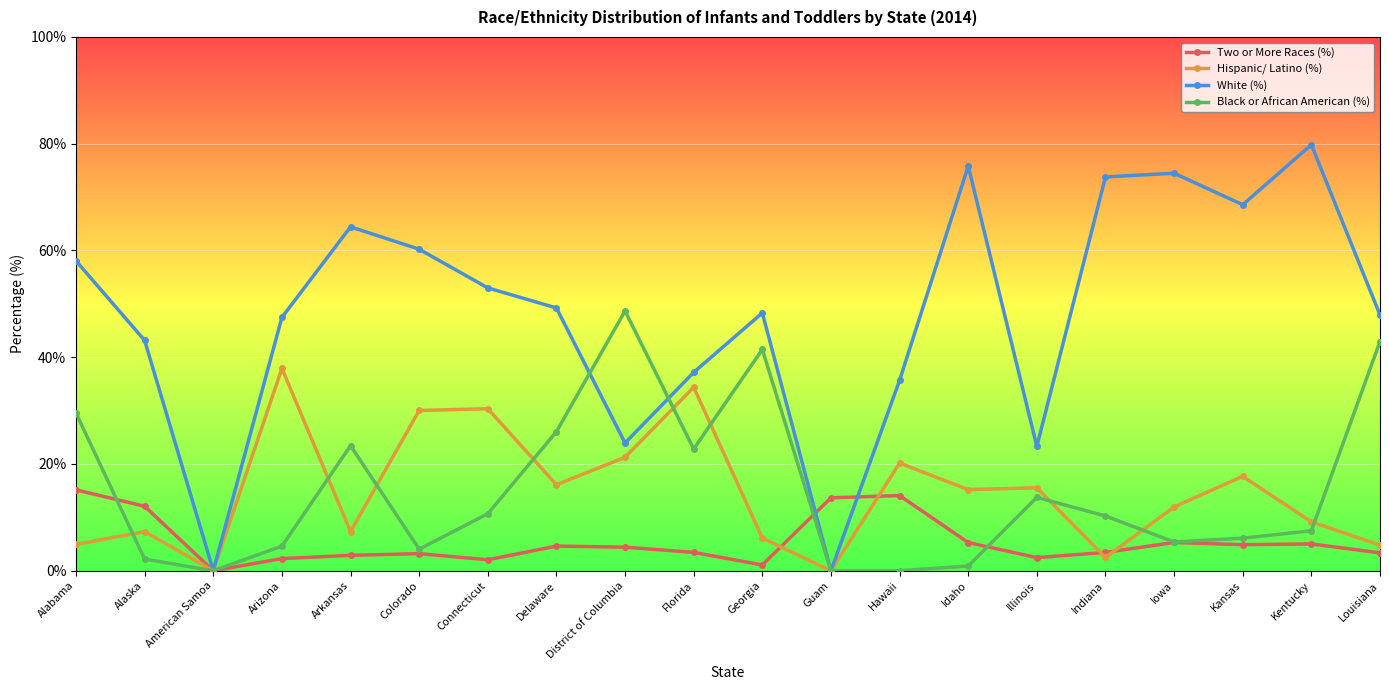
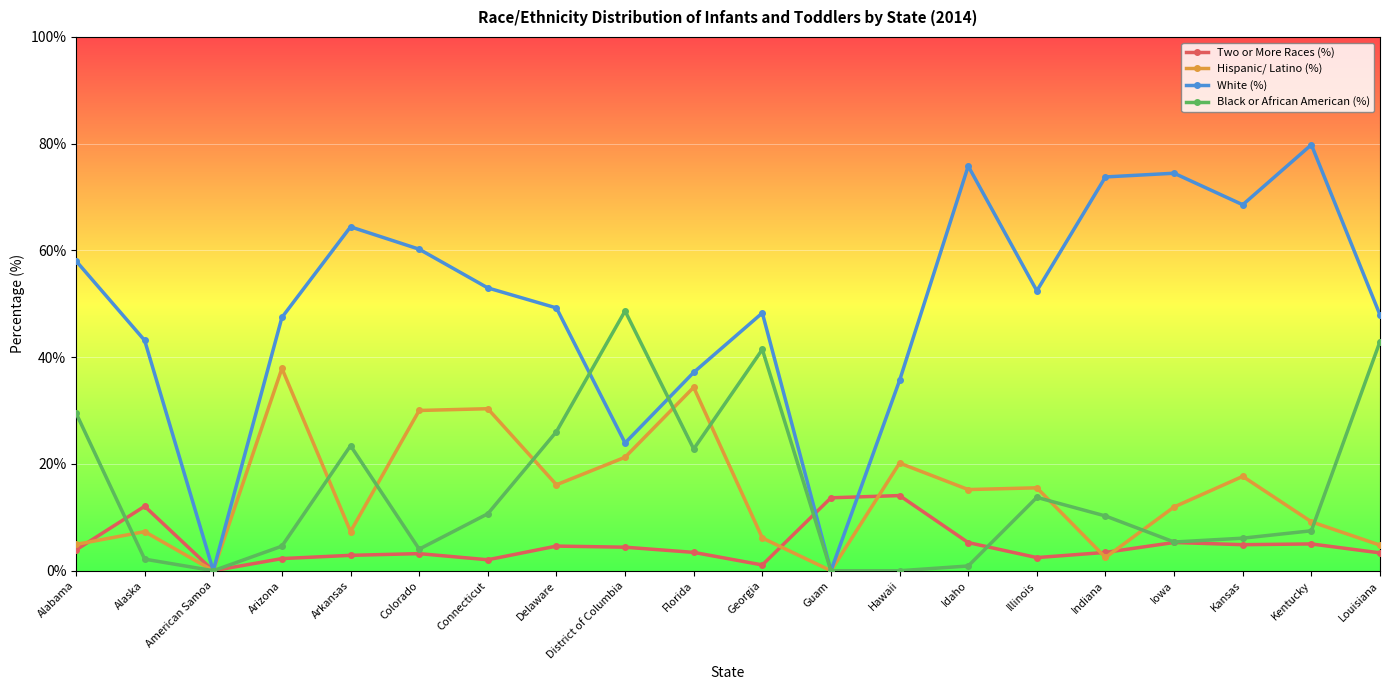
  {
    "Two or More Races (%)": {
-     "Alabama": "15%",
+     "Alabama": "4%",
      "Alaska": "12%",
      "Arizona": "2%",
      "Arkansas": "3%",
      "Colorado": "3%",
      "Connecticut": "2%",
      "Delaware": "5%",
      "District of Columbia": "4%",
      "Florida": "3%",
      "Georgia": "1%",
      "Guam": "14%",
      "Hawaii": "14%",
      "Idaho": "5%",
      "Illinois": "2%",
      "Indiana": "3%",
      "Kansas": "5%",
      "Kentucky": "5%",
      "Louisiana": "3%"
    },
    "Hispanic/ Latino (%)": {
      "Alabama": "5%",
      "Alaska": "7%",
      "Arizona": "38%",
      "Arkansas": "7%",
      "Colorado": "30%",
      "Connecticut": "30%",
      "Delaware": "16%",
      "District of Columbia": "21%",
      "Florida": "34%",
      "Georgia": "6%",
      "Hawaii": "20%",
      "Idaho": "15%",
      "Illinois": "16%",
      "Indiana": "2%",
      "Iowa": "12%",
      "Kansas": "18%",
      "Kentucky": "9%",
      "Louisiana": "5%"
    },
    "White (%)": {
      "Alabama": "58%",
      "Alaska": "43%",
      "Arizona": "47%",
      "Arkansas": "64%",
      "Colorado": "60%",
      "Connecticut": "53%",
      "Delaware": "49%",
      "District of Columbia": "24%",
      "Florida": "37%",
      "Georgia": "48%",
      "Hawaii": "36%",
      "Idaho": "76%",
-     "Illinois": "23%",
+     "Illinois": "52%",
      "Indiana": "74%",
      "Iowa": "74%",
      "Kansas": "69%",
      "Kentucky": "80%",
      "Louisiana": "48%"
    },
    "Black or African American (%)": {
      "Alabama": "30%",
      "Alaska": "2%",
      "Arizona": "5%",
      "Arkansas": "23%",
      "Colorado": "4%",
      "Connecticut": "11%",
      "Delaware": "26%",
      "District of Columbia": "49%",
      "Florida": "23%",
      "Georgia": "41%",
      "Hawaii": "0%",
      "Idaho": "1%",
      "Illinois": "14%",
      "Indiana": "10%",
      "Kansas": "6%",
      "Kentucky": "7%",
      "Louisiana": "43%"
    }
  }
